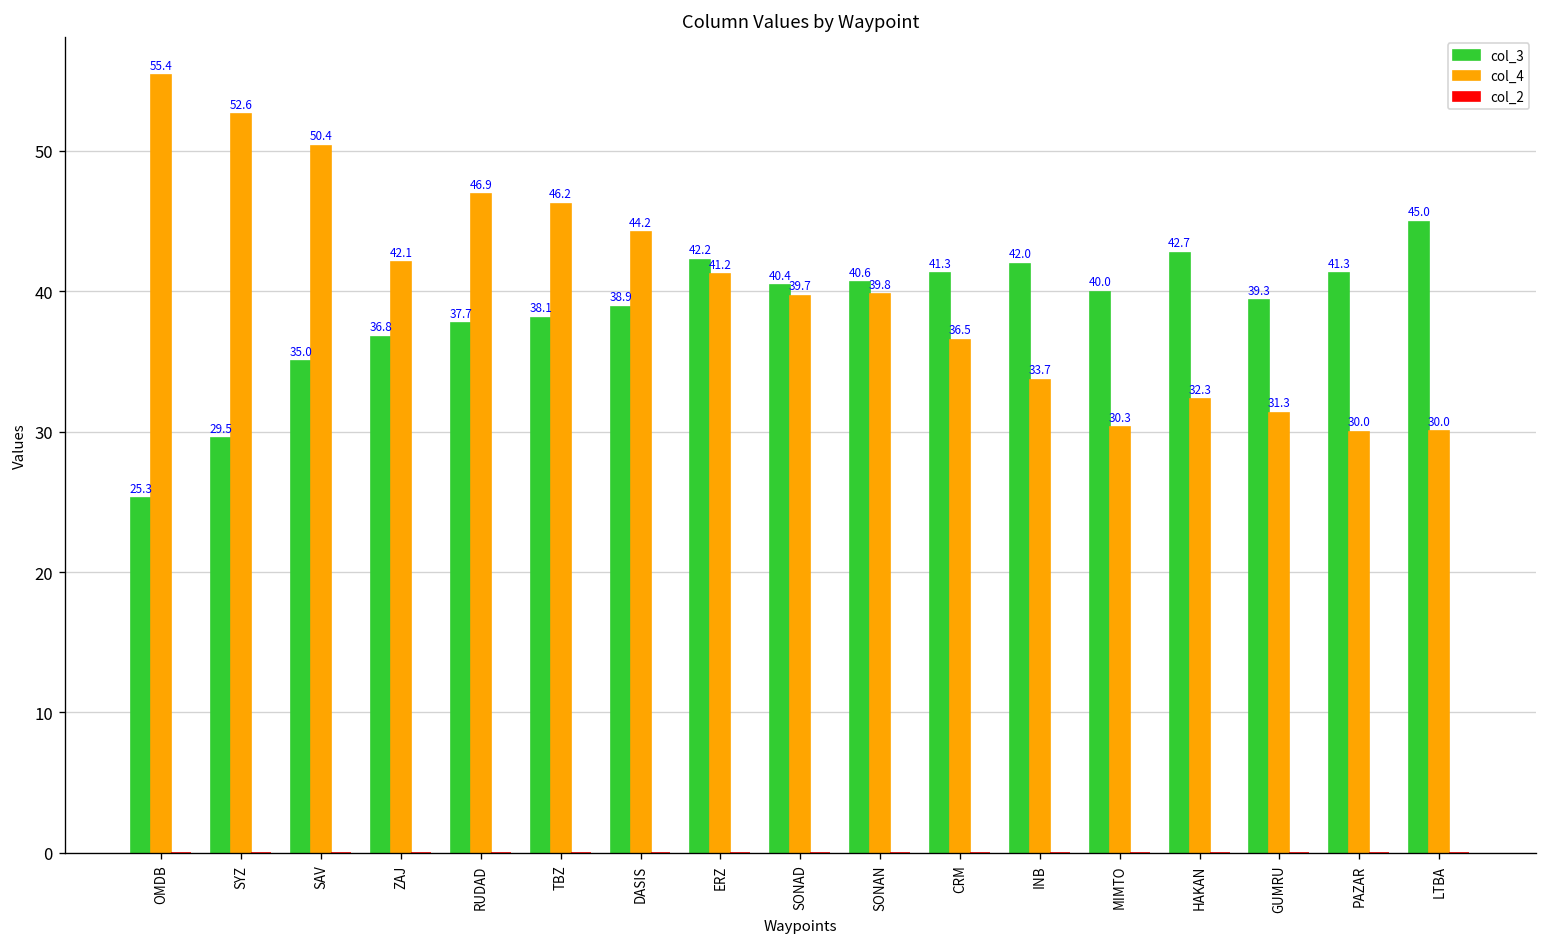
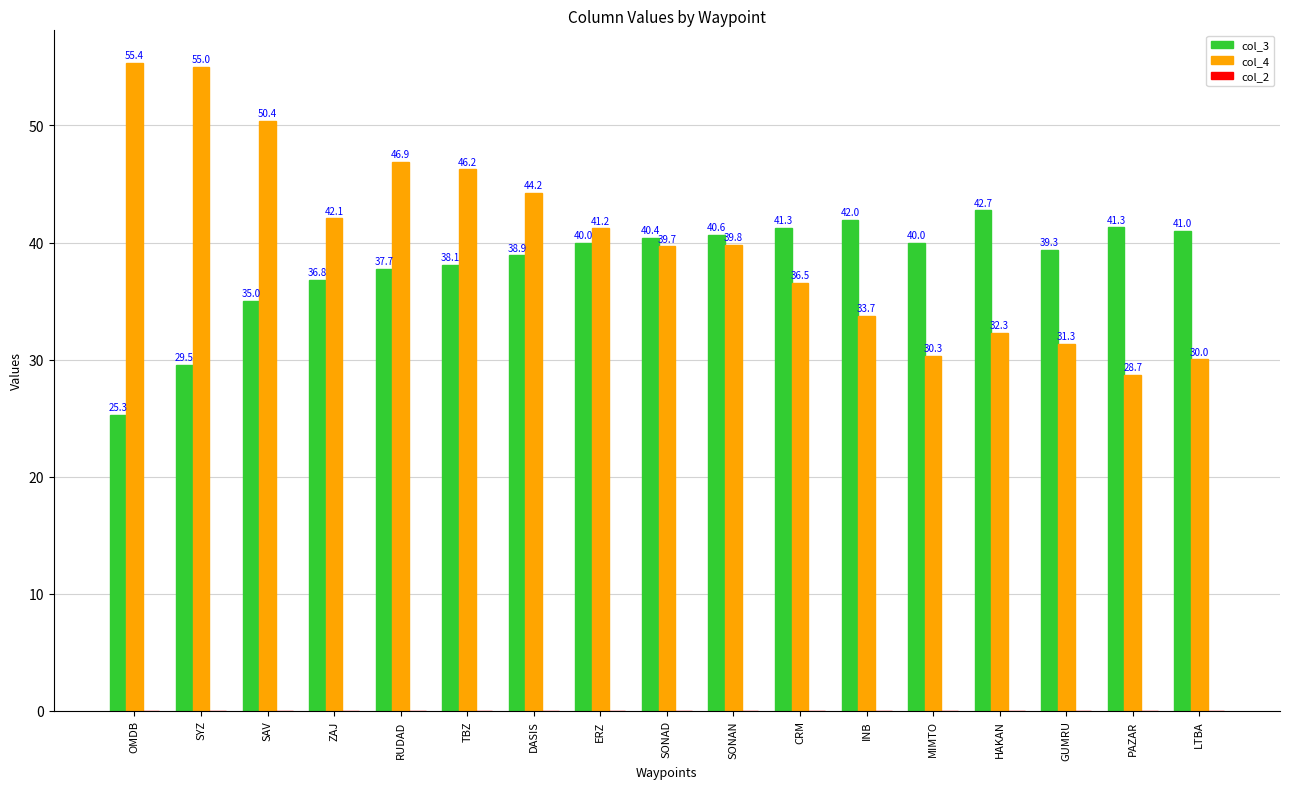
  {
    "col_3": {
      "OMDB": 25.3,
      "SYZ": 29.5,
      "SAV": 35.0,
      "ZAJ": 36.8,
      "RUDAD": 37.7,
      "TBZ": 38.1,
      "DASIS": 38.9,
-     "ERZ": 42.2,
+     "ERZ": 40.0,
      "SONAD": 40.4,
      "SONAN": 40.6,
      "CRM": 41.3,
      "INB": 42.0,
      "MIMTO": 40.0,
      "HAKAN": 42.7,
      "GUMRU": 39.3,
      "PAZAR": 41.3,
-     "LTBA": 45.0
+     "LTBA": 41.0
    },
    "col_4": {
      "OMDB": 55.4,
-     "SYZ": 52.6,
+     "SYZ": 55.0,
      "SAV": 50.4,
      "ZAJ": 42.1,
      "RUDAD": 46.9,
      "TBZ": 46.2,
      "DASIS": 44.2,
      "ERZ": 41.2,
      "SONAD": 39.7,
      "SONAN": 39.8,
      "CRM": 36.5,
      "INB": 33.7,
      "MIMTO": 30.3,
      "HAKAN": 32.3,
      "GUMRU": 31.3,
-     "PAZAR": 30.0,
+     "PAZAR": 28.7,
      "LTBA": 30.0
    },
    "col_2": {
      "OMDB": 0.0,
      "SYZ": 0.0,
      "SAV": 0.0,
      "ZAJ": 0.0,
      "RUDAD": 0.0,
      "TBZ": 0.0,
      "DASIS": 0.0,
      "ERZ": 0.0,
      "SONAD": 0.0,
      "SONAN": 0.0,
      "CRM": 0.0,
      "INB": 0.0,
      "MIMTO": 0.0,
      "HAKAN": 0.0,
      "GUMRU": 0.0,
      "PAZAR": 0.0,
      "LTBA": 0.0
    }
  }
